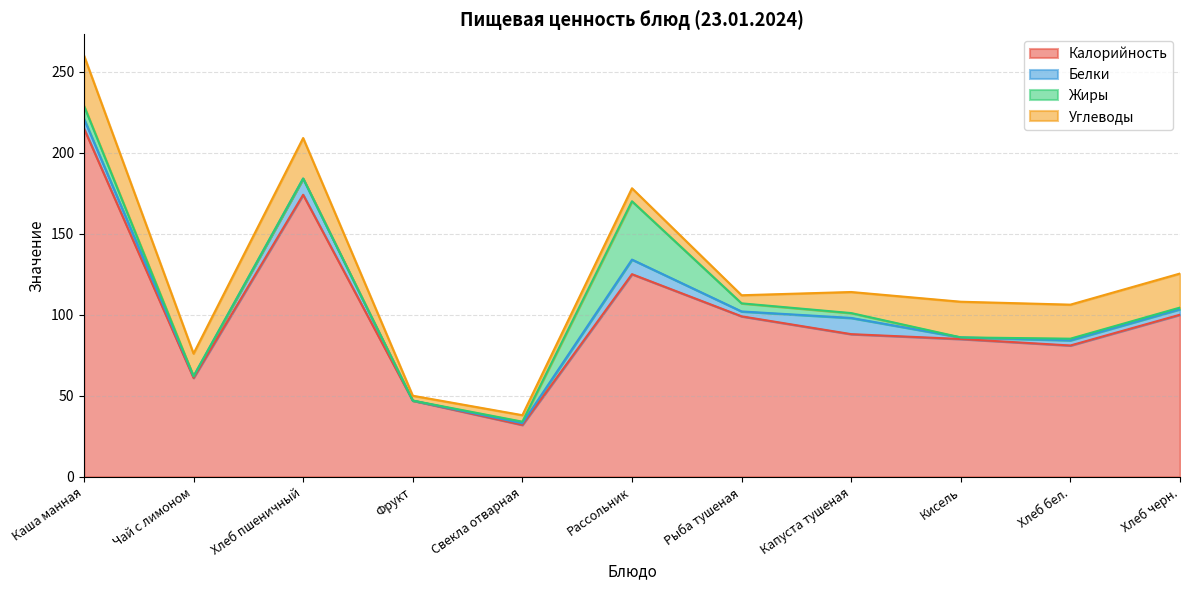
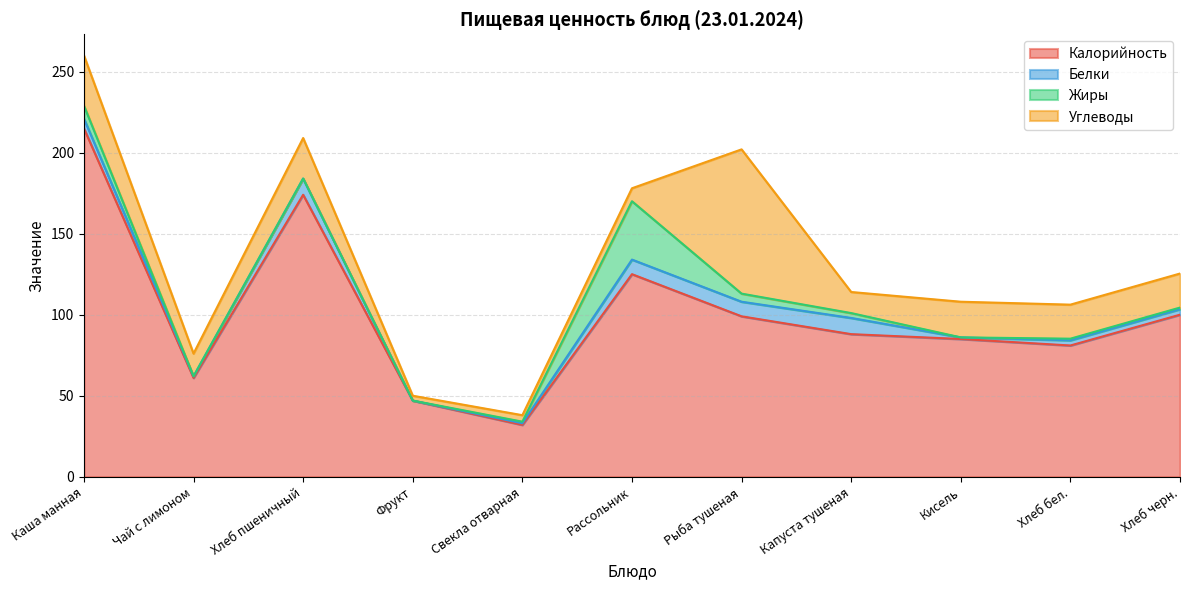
  {
    "Калорийность": {
      "Каша манная": 215,
      "Хлеб пшеничный": 174,
      "Рассольник": 125,
      "Рыба тушеная": 99,
      "Капуста тушеная": 88,
      "Хлеб бел.": 81,
      "Хлеб черн.": 100
    },
    "Белки": {
      "Каша манная": 6,
      "Рассольник": 9,
-     "Рыба тушеная": 3,
+     "Рыба тушеная": 9,
      "Капуста тушеная": 10
    },
    "Жиры": {
      "Каша манная": 8,
      "Рассольник": 36,
      "Рыба тушеная": 5,
      "Капуста тушеная": 3
    },
    "Углеводы": {
      "Каша манная": 31,
      "Чай с лимоном": 14,
      "Хлеб пшеничный": 25,
      "Фрукт": 3,
      "Свекла отварная": 4,
      "Рассольник": 8,
-     "Рыба тушеная": 5,
+     "Рыба тушеная": 89,
      "Капуста тушеная": 13,
      "Кисель": 22,
      "Хлеб бел.": 21,
      "Хлеб черн.": 21
    }
  }
